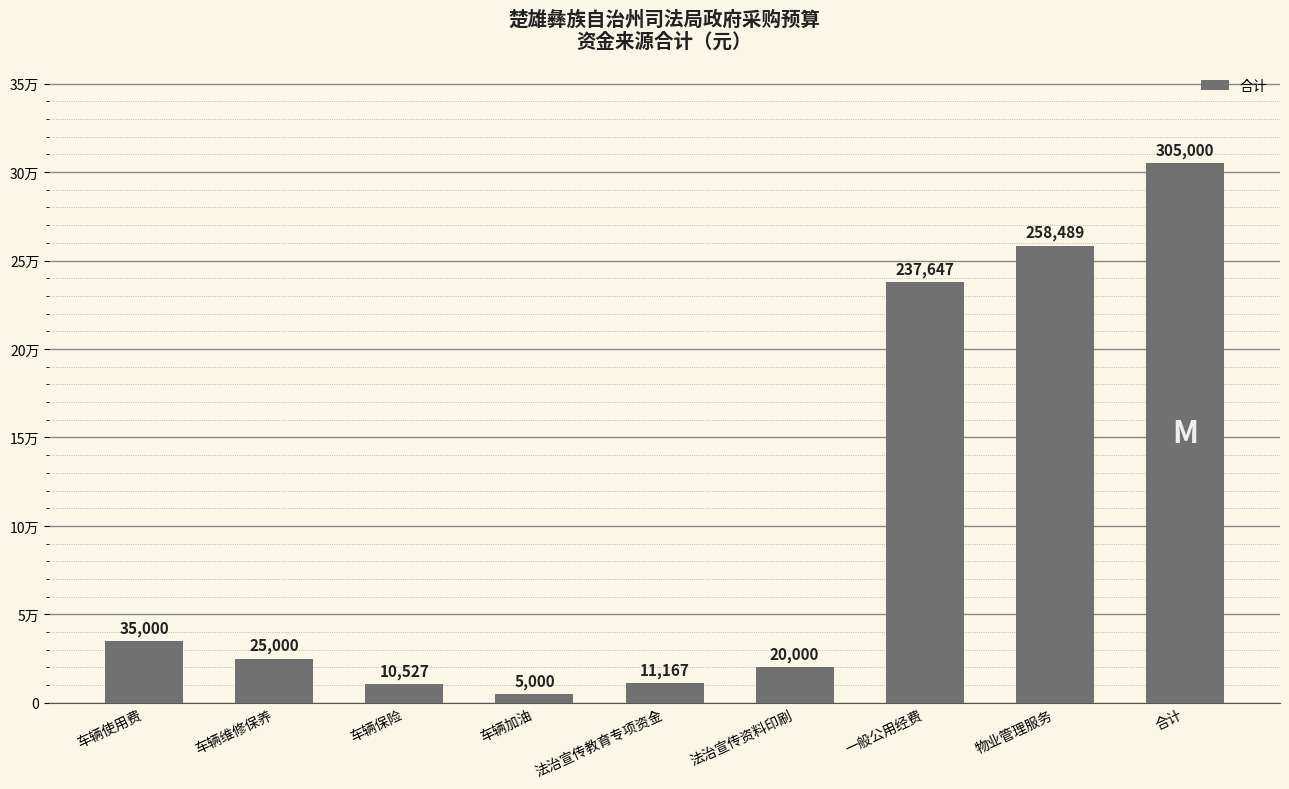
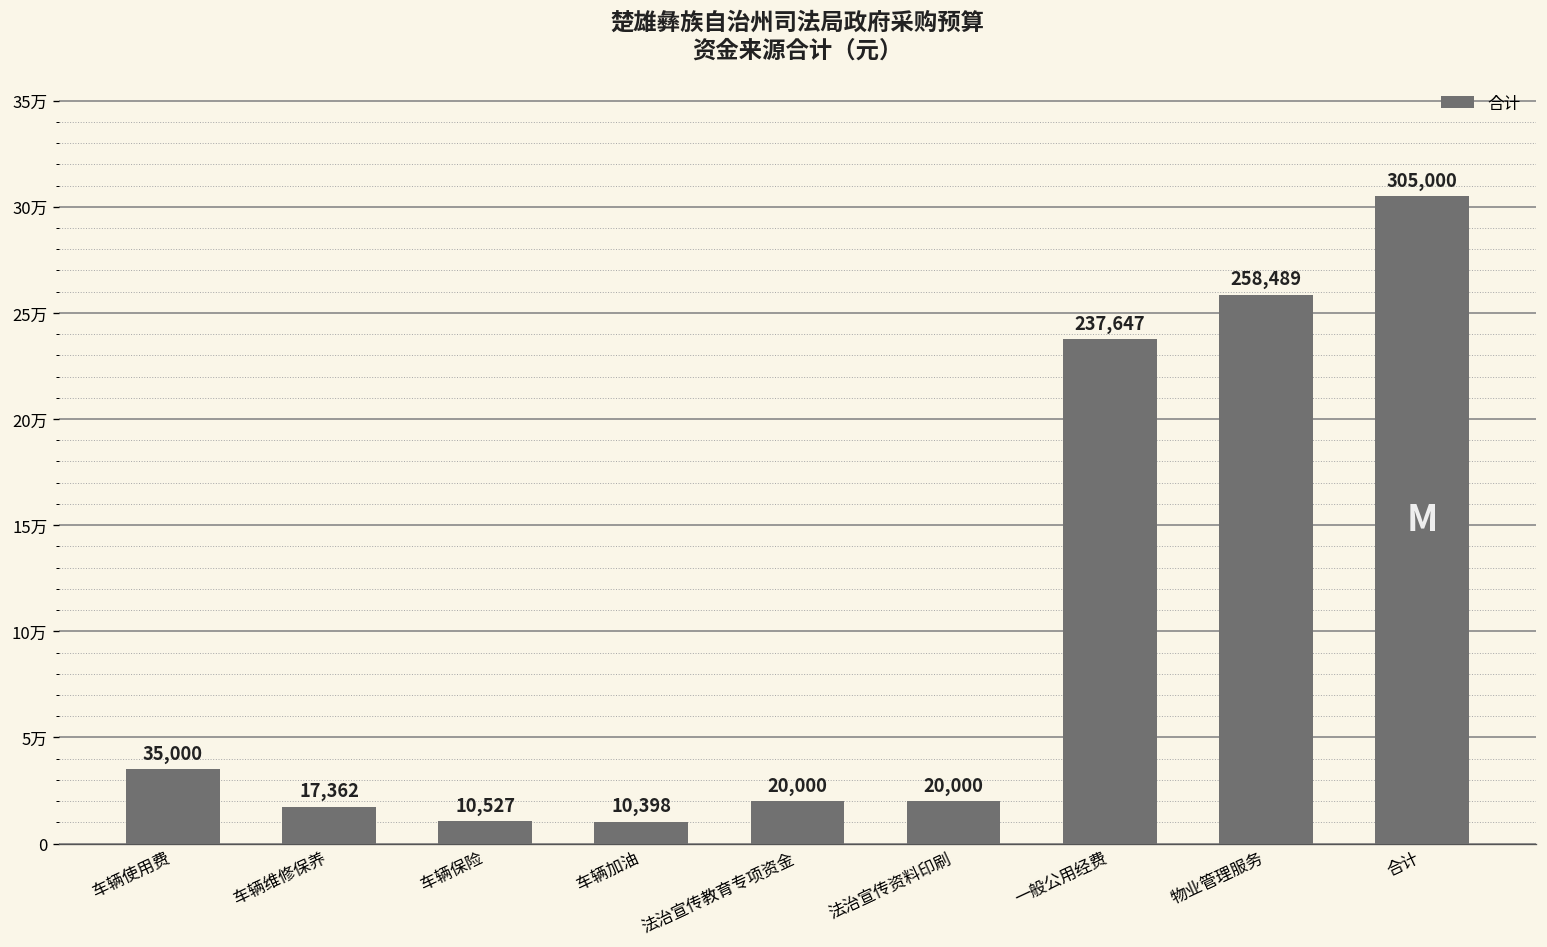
  {
    "车辆使用费": "35,000",
-   "车辆维修保养": "25,000",
+   "车辆维修保养": "17,362",
    "车辆保险": "10,527",
-   "车辆加油": "5,000",
-   "法治宣传教育专项资金": "11,167",
+   "车辆加油": "10,398",
+   "法治宣传教育专项资金": "20,000",
    "法治宣传资料印刷": "20,000",
    "一般公用经费": "237,647",
    "物业管理服务": "258,489",
    "合计": "305,000"
  }
